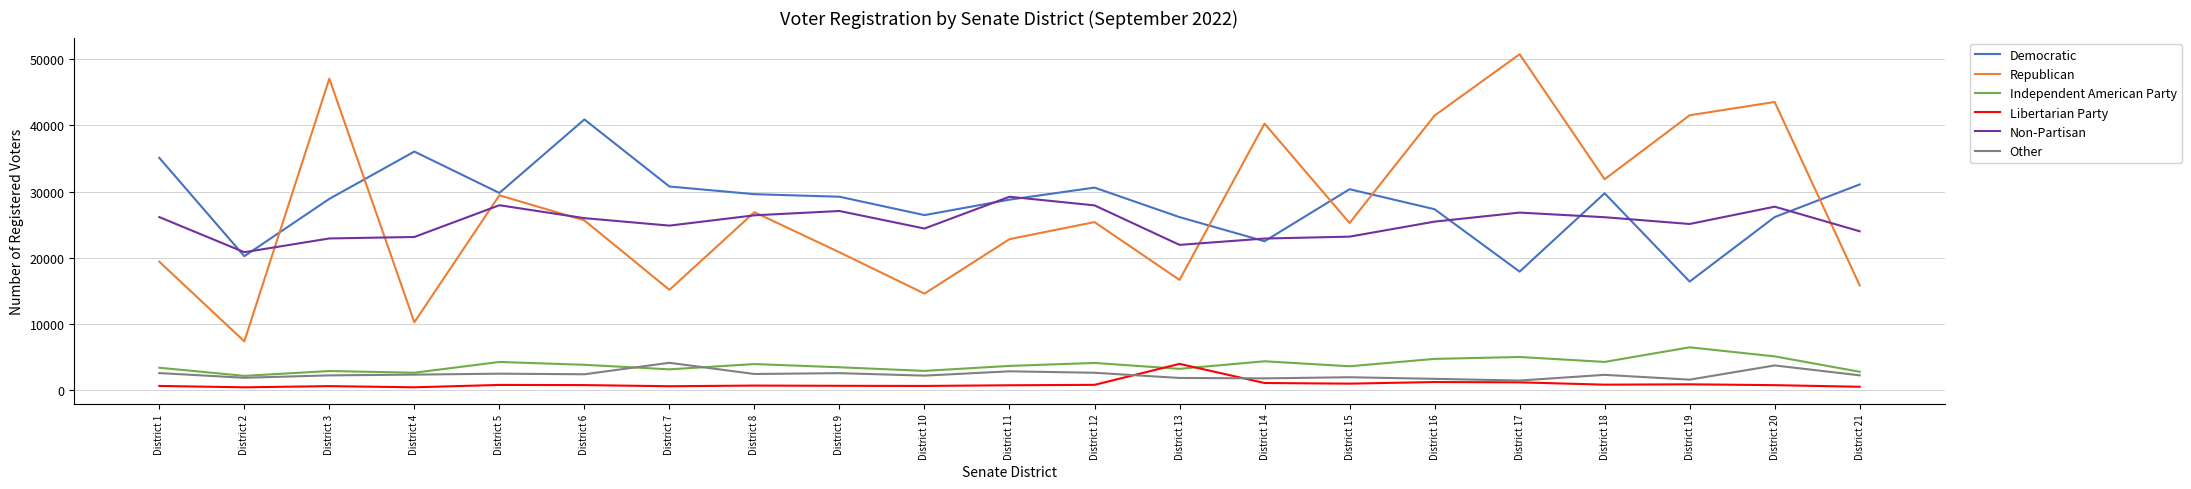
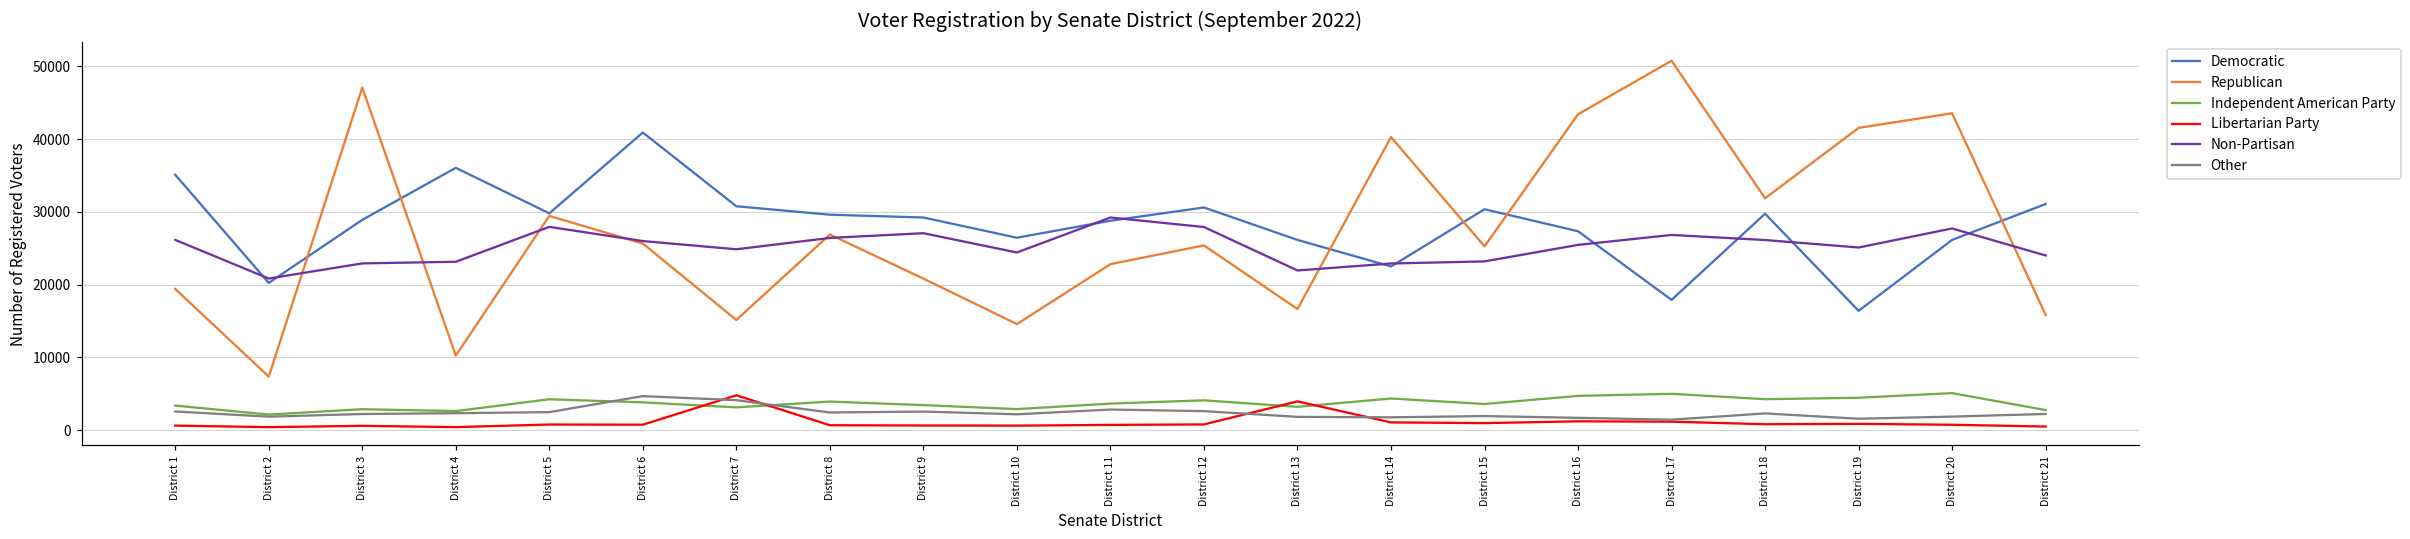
  {
    "Democratic": {
      "District 1": 35000,
      "District 2": 20000,
      "District 3": 29000,
      "District 4": 36000,
      "District 6": 41000,
      "District 7": 31000,
      "District 8": 30000,
      "District 9": 29000,
      "District 10": 26000,
      "District 11": 29000,
      "District 12": 31000,
      "District 13": 26000,
      "District 14": 22000,
      "District 15": 30000,
      "District 16": 27000,
      "District 17": 18000,
      "District 18": 30000,
      "District 19": 16000,
      "District 20": 26000,
      "District 21": 31000
    },
    "Republican": {
      "District 1": 19000,
      "District 2": 7000,
      "District 3": 47000,
      "District 4": 10000,
      "District 7": 15000,
      "District 8": 27000,
      "District 9": 21000,
      "District 10": 15000,
      "District 11": 23000,
      "District 12": 25000,
      "District 13": 17000,
      "District 14": 40000,
      "District 15": 25000,
-     "District 16": 41000,
+     "District 16": 43000,
      "District 17": 51000,
      "District 18": 32000,
      "District 19": 42000,
      "District 20": 44000,
      "District 21": 16000
    },
    "Independent American Party": {
      "District 1": 3000,
      "District 3": 3000,
      "District 5": 4000,
      "District 6": 4000,
      "District 7": 3000,
      "District 8": 4000,
      "District 9": 3000,
      "District 10": 3000,
      "District 11": 4000,
      "District 12": 4000,
      "District 13": 3000,
      "District 14": 4000,
      "District 15": 4000,
      "District 16": 5000,
      "District 17": 5000,
      "District 18": 4000,
-     "District 19": 6000,
+     "District 19": 4000,
      "District 20": 5000,
      "District 21": 3000
    },
    "Libertarian Party": {
      "District 1": 1000,
      "District 2": 0,
      "District 3": 1000,
      "District 4": 0,
      "District 5": 1000,
      "District 6": 1000,
-     "District 7": 1000,
+     "District 7": 5000,
      "District 8": 1000,
      "District 9": 1000,
      "District 10": 1000,
      "District 11": 1000,
      "District 12": 1000,
      "District 13": 4000,
      "District 14": 1000,
      "District 15": 1000,
      "District 16": 1000,
      "District 18": 1000,
      "District 19": 1000,
      "District 20": 1000,
      "District 21": 1000
    },
    "Non-Partisan": {
      "District 1": 26000,
      "District 2": 21000,
      "District 3": 23000,
      "District 4": 23000,
      "District 5": 28000,
      "District 7": 25000,
      "District 8": 26000,
      "District 9": 27000,
      "District 10": 24000,
      "District 11": 29000,
      "District 12": 28000,
      "District 13": 22000,
      "District 14": 23000,
      "District 15": 23000,
      "District 16": 25000,
      "District 17": 27000,
      "District 18": 26000,
      "District 19": 25000,
      "District 20": 28000,
      "District 21": 24000
    },
    "Other": {
      "District 1": 3000,
      "District 3": 2000,
      "District 5": 2000,
-     "District 6": 2000,
+     "District 6": 5000,
      "District 7": 4000,
      "District 8": 2000,
      "District 9": 3000,
      "District 10": 2000,
      "District 11": 3000,
      "District 12": 3000,
      "District 13": 2000,
      "District 14": 2000,
      "District 15": 2000,
      "District 16": 2000,
      "District 18": 2000,
      "District 19": 2000,
-     "District 20": 4000,
+     "District 20": 2000,
      "District 21": 2000
    }
  }
